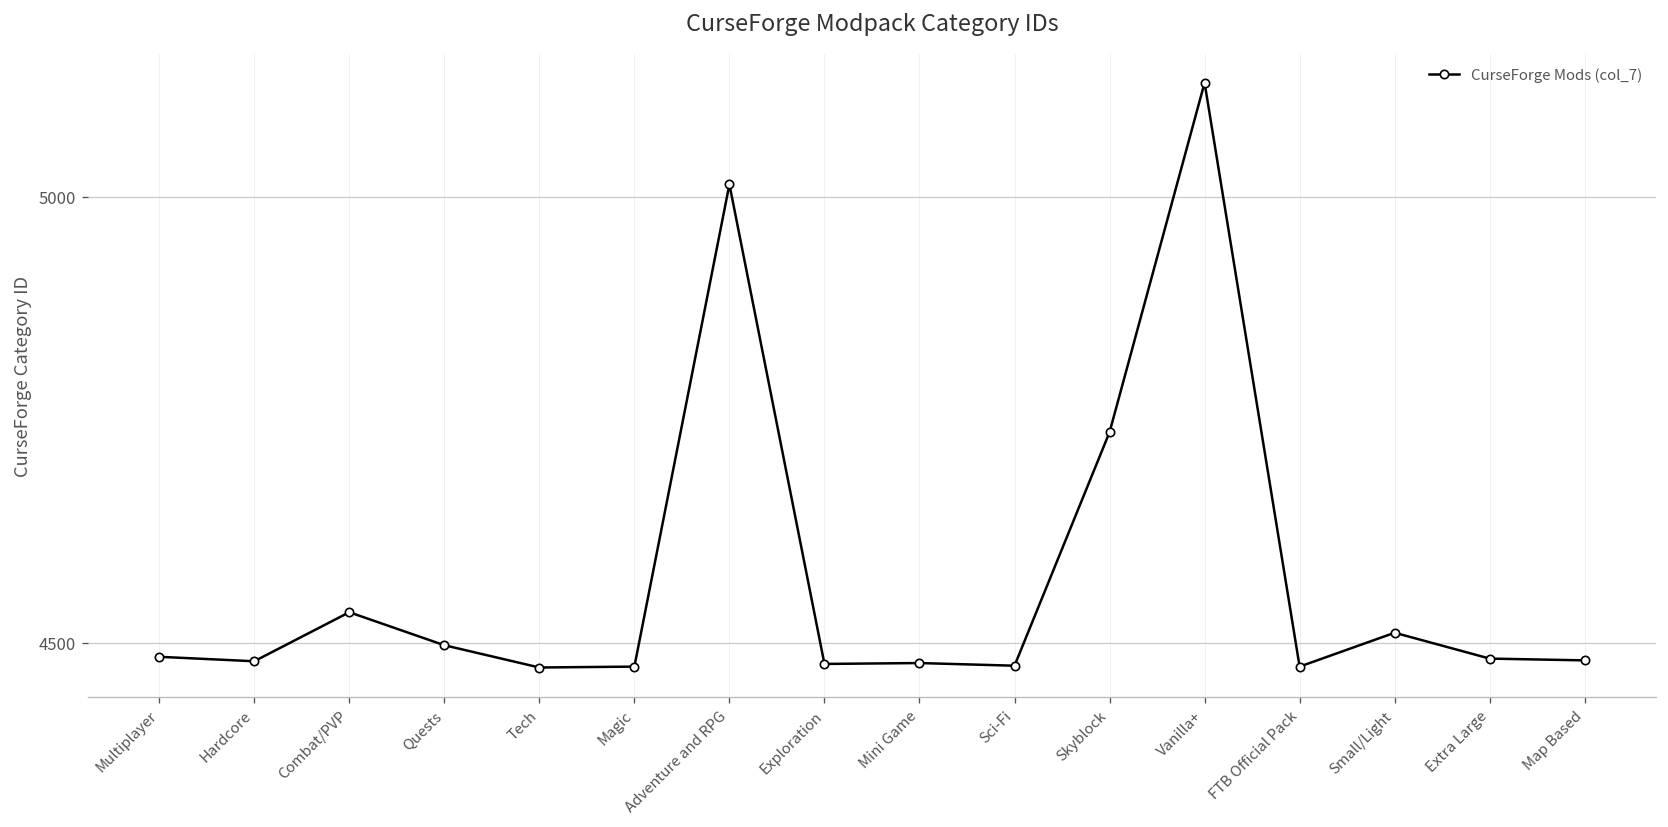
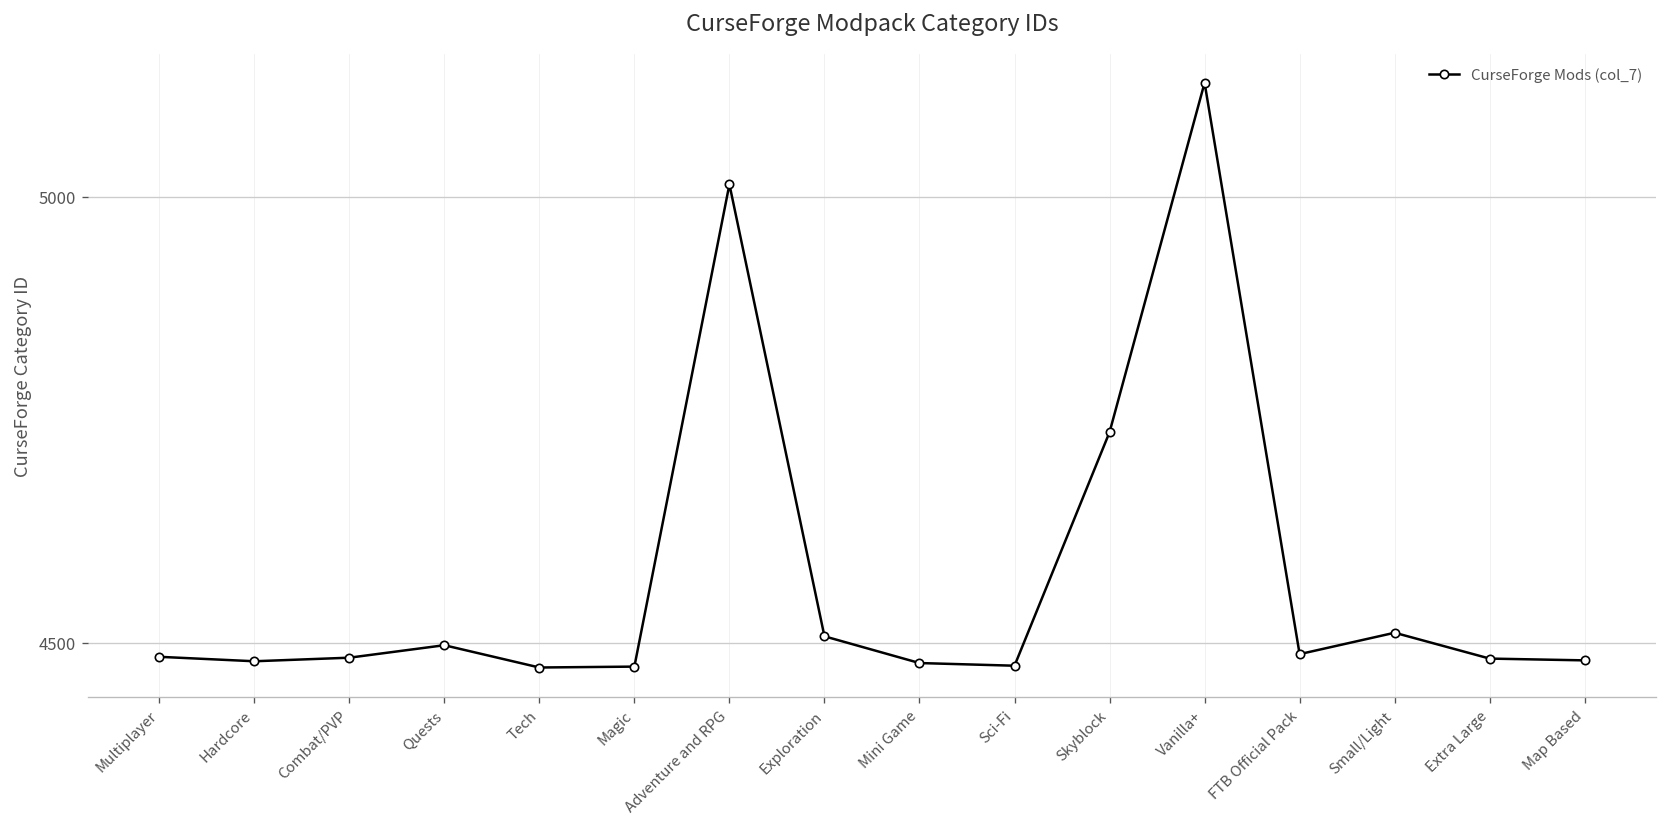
  {
    "Multiplayer": 4480,
    "Hardcore": 4480,
-   "Combat/PVP": 4530,
+   "Combat/PVP": 4480,
    "Quests": 4500,
    "Tech": 4470,
    "Magic": 4470,
    "Adventure and RPG": 5010,
-   "Exploration": 4480,
+   "Exploration": 4510,
    "Mini Game": 4480,
    "Sci-Fi": 4470,
    "Skyblock": 4740,
    "Vanilla+": 5130,
-   "FTB Official Pack": 4470,
+   "FTB Official Pack": 4490,
    "Small/Light": 4510,
    "Extra Large": 4480,
    "Map Based": 4480
  }
